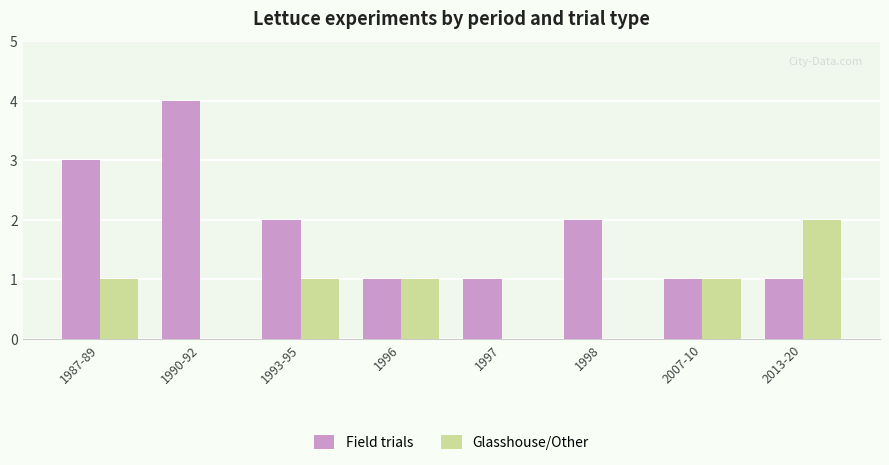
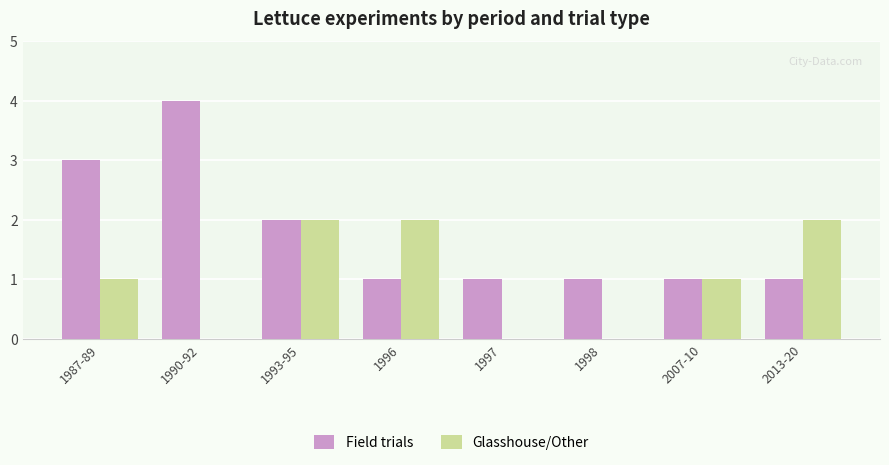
  {
    "Field trials": {
      "1987-89": 3,
      "1990-92": 4,
      "1993-95": 2,
      "1996": 1,
      "1997": 1,
-     "1998": 2,
+     "1998": 1,
      "2007-10": 1,
      "2013-20": 1
    },
    "Glasshouse/Other": {
      "1987-89": 1,
      "1990-92": 0,
-     "1993-95": 1,
-     "1996": 1,
+     "1993-95": 2,
+     "1996": 2,
      "1997": 0,
      "1998": 0,
      "2007-10": 1,
      "2013-20": 2
    }
  }
